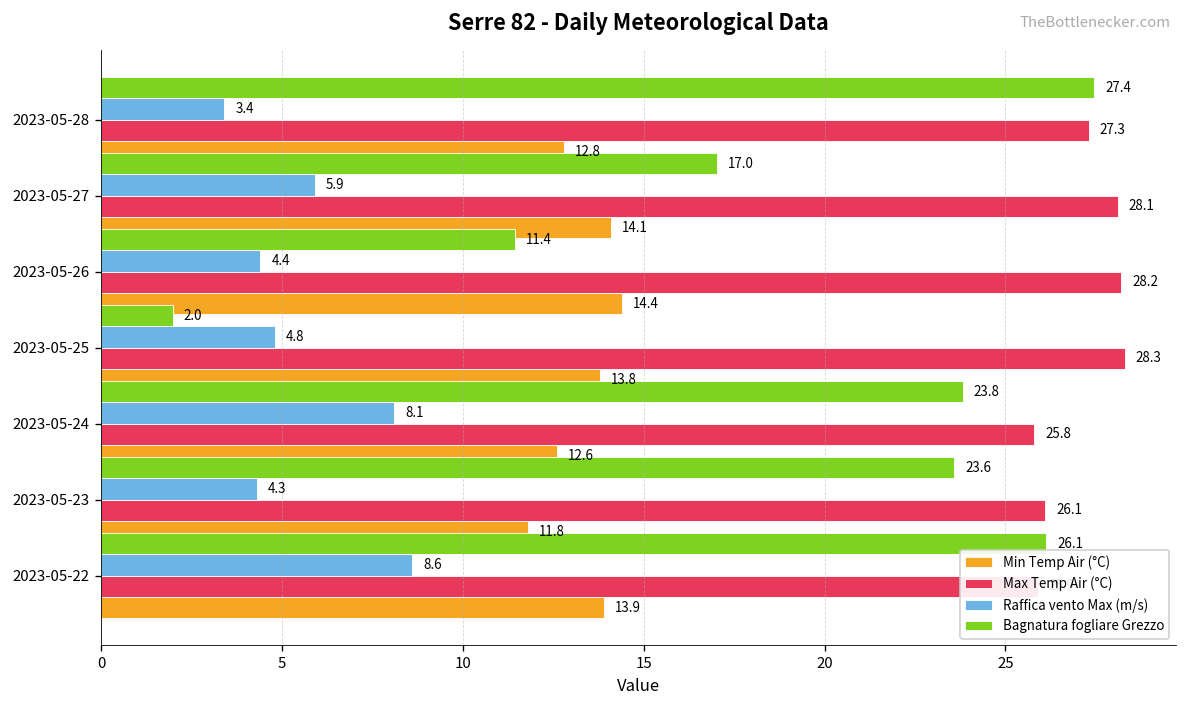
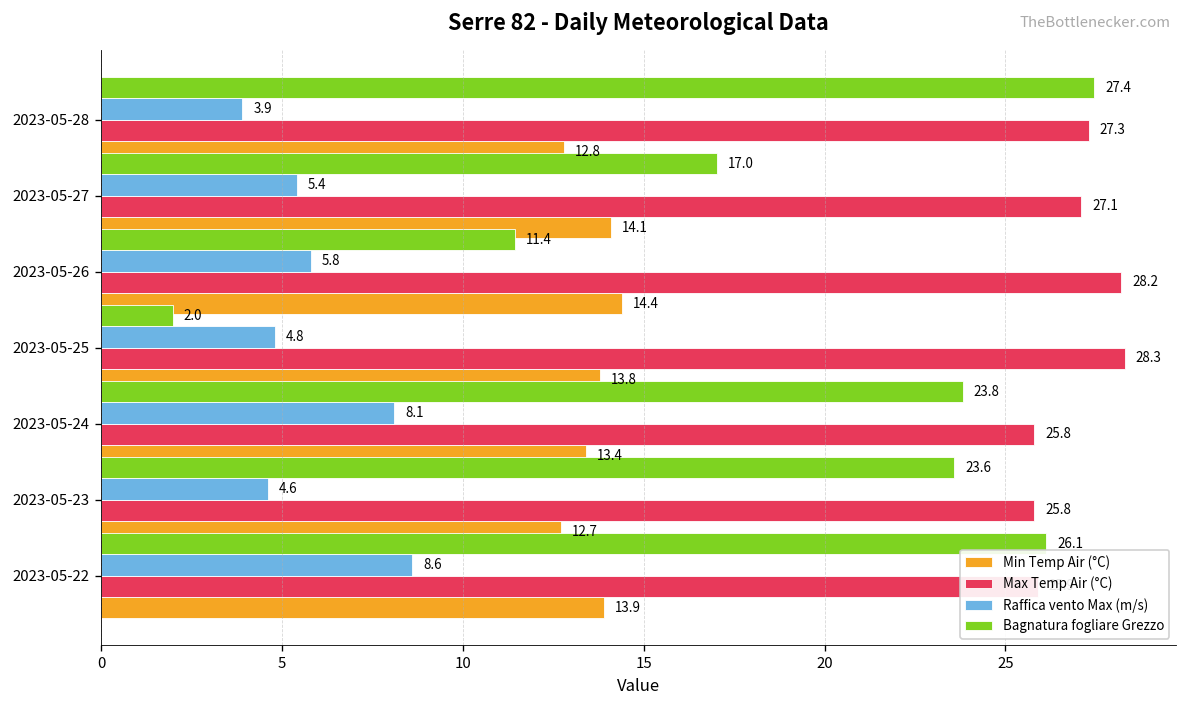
  {
    "Min Temp Air (°C)": {
      "2023-05-28": 12.8,
      "2023-05-27": 14.1,
      "2023-05-26": 14.4,
      "2023-05-25": 13.8,
-     "2023-05-24": 12.6,
-     "2023-05-23": 11.8,
+     "2023-05-24": 13.4,
+     "2023-05-23": 12.7,
      "2023-05-22": 13.9
    },
    "Max Temp Air (°C)": {
      "2023-05-28": 27.3,
-     "2023-05-27": 28.1,
+     "2023-05-27": 27.1,
      "2023-05-26": 28.2,
      "2023-05-25": 28.3,
      "2023-05-24": 25.8,
-     "2023-05-23": 26.1
+     "2023-05-23": 25.8
    },
    "Raffica vento Max (m/s)": {
-     "2023-05-28": 3.4,
-     "2023-05-27": 5.9,
-     "2023-05-26": 4.4,
+     "2023-05-28": 3.9,
+     "2023-05-27": 5.4,
+     "2023-05-26": 5.8,
      "2023-05-25": 4.8,
      "2023-05-24": 8.1,
-     "2023-05-23": 4.3,
+     "2023-05-23": 4.6,
      "2023-05-22": 8.6
    },
    "Bagnatura fogliare Grezzo": {
      "2023-05-28": 27.4,
      "2023-05-27": 17.0,
      "2023-05-26": 11.4,
      "2023-05-25": 2.0,
      "2023-05-24": 23.8,
      "2023-05-23": 23.6,
      "2023-05-22": 26.1
    }
  }
